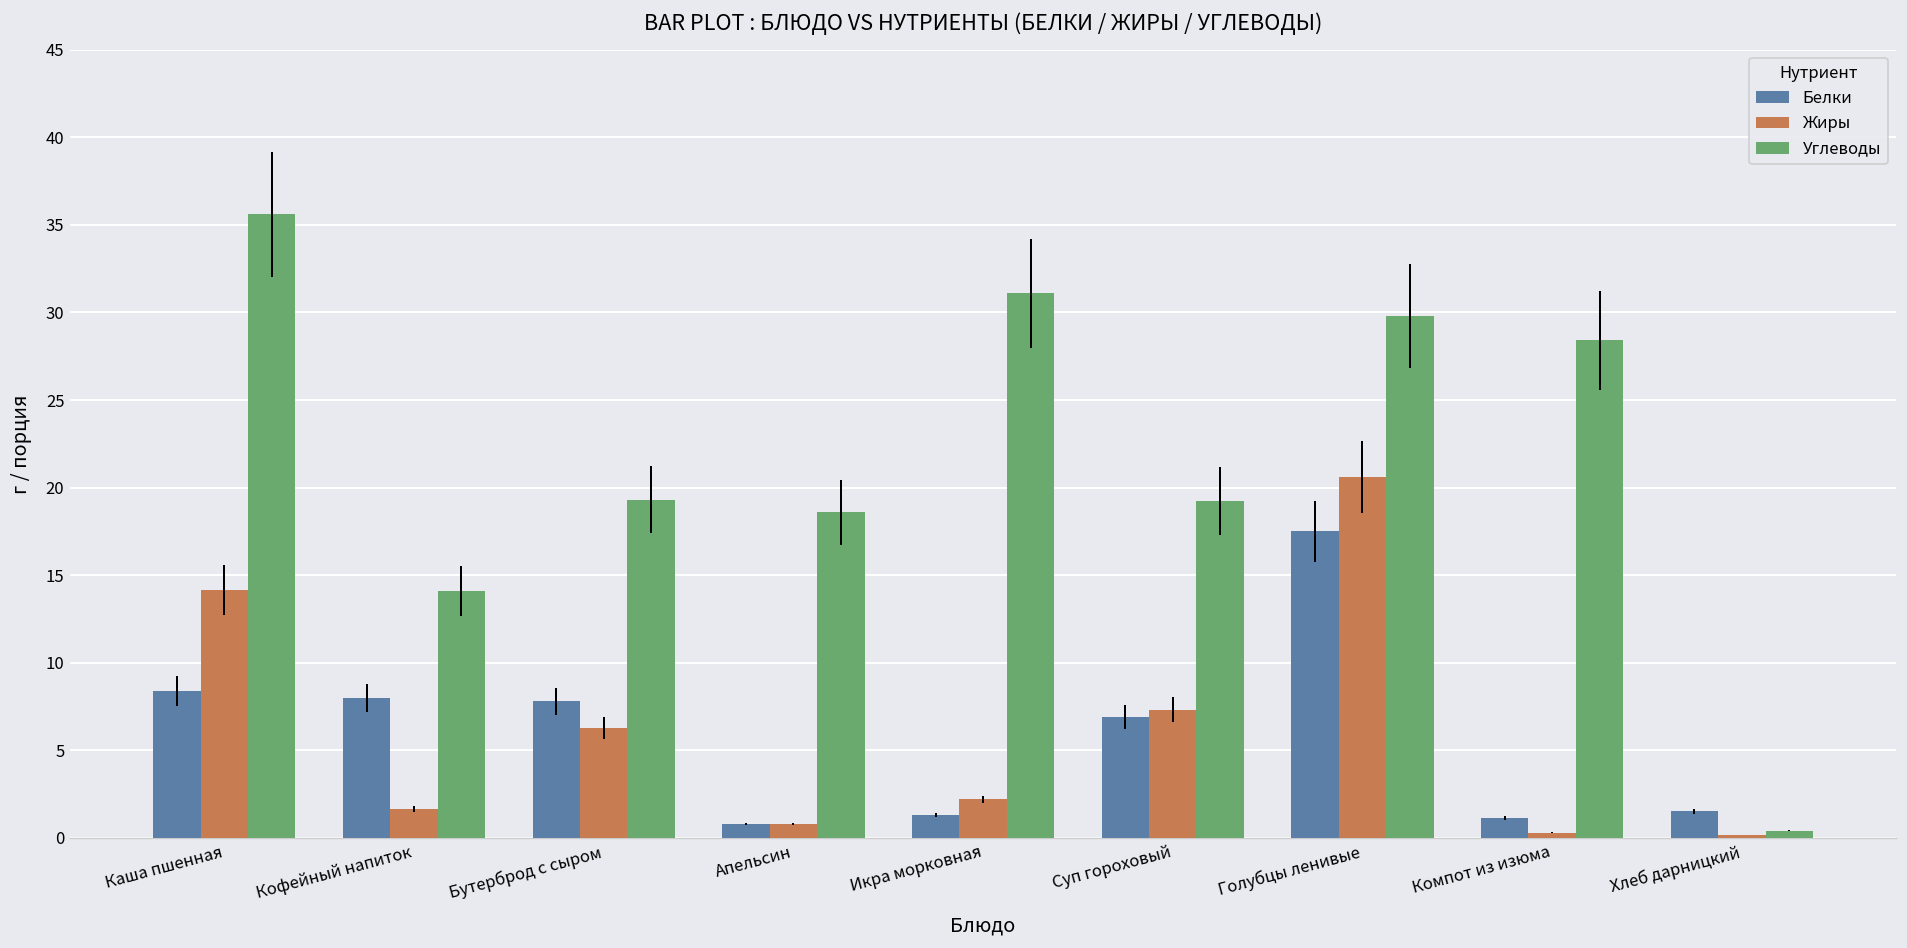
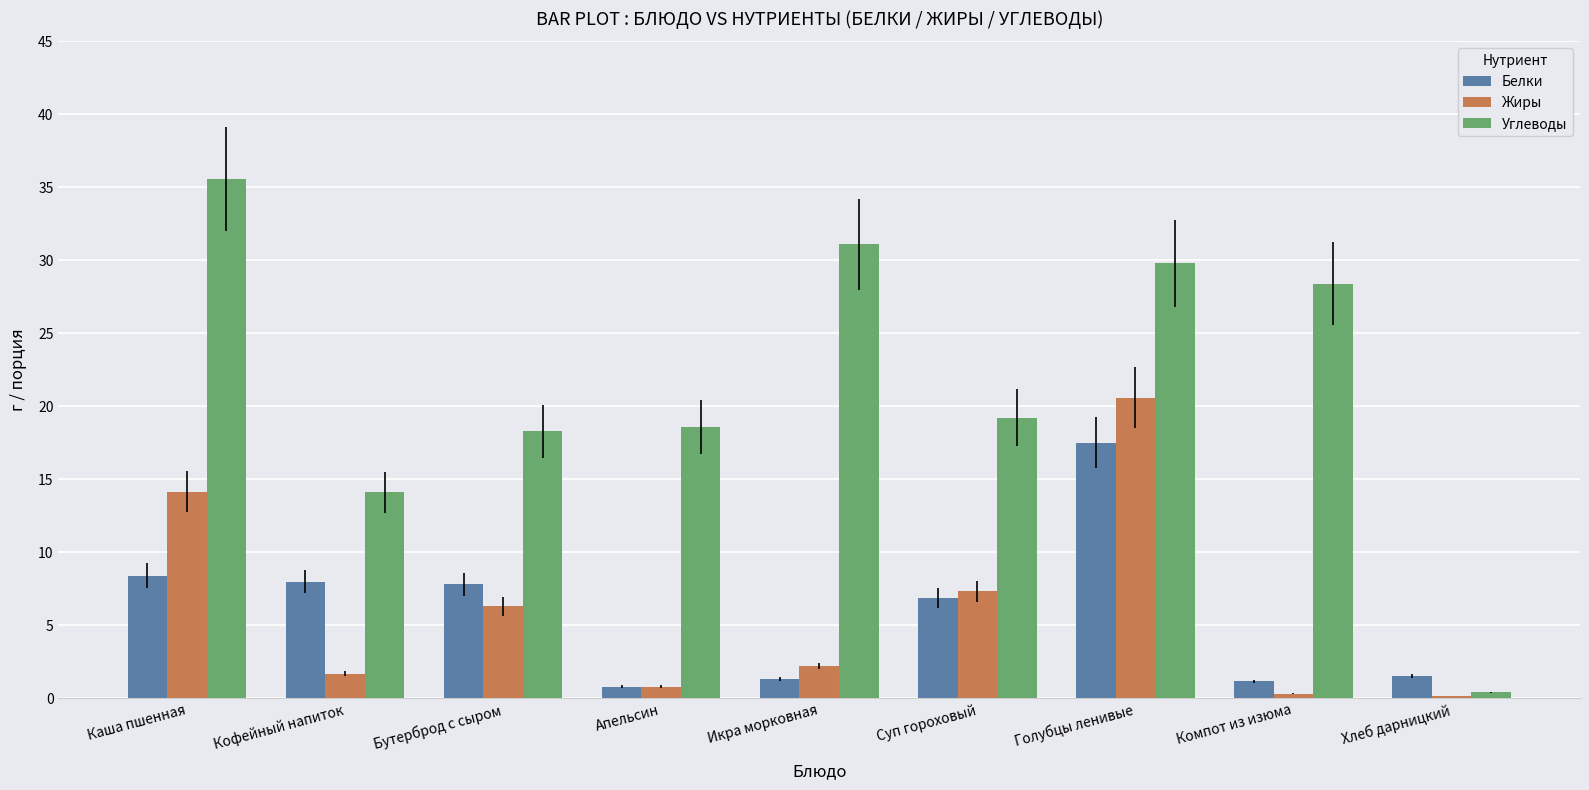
  {
    "Белки": {
      "Каша пшенная": 8.4,
      "Кофейный напиток": 8.0,
      "Бутерброд с сыром": 7.8,
      "Апельсин": 0.8,
      "Икра морковная": 1.3,
      "Суп гороховый": 6.9,
      "Голубцы ленивые": 17.5,
      "Компот из изюма": 1.2,
      "Хлеб дарницкий": 1.5
    },
    "Жиры": {
      "Каша пшенная": 14.2,
      "Кофейный напиток": 1.7,
      "Бутерброд с сыром": 6.3,
      "Апельсин": 0.8,
      "Икра морковная": 2.2,
      "Суп гороховый": 7.3,
      "Голубцы ленивые": 20.6,
      "Компот из изюма": 0.3
    },
    "Углеводы": {
      "Каша пшенная": 35.6,
      "Кофейный напиток": 14.1,
-     "Бутерброд с сыром": 19.3,
+     "Бутерброд с сыром": 18.3,
      "Апельсин": 18.6,
      "Икра морковная": 31.1,
      "Суп гороховый": 19.2,
      "Голубцы ленивые": 29.8,
      "Компот из изюма": 28.4,
      "Хлеб дарницкий": 0.4
    }
  }
